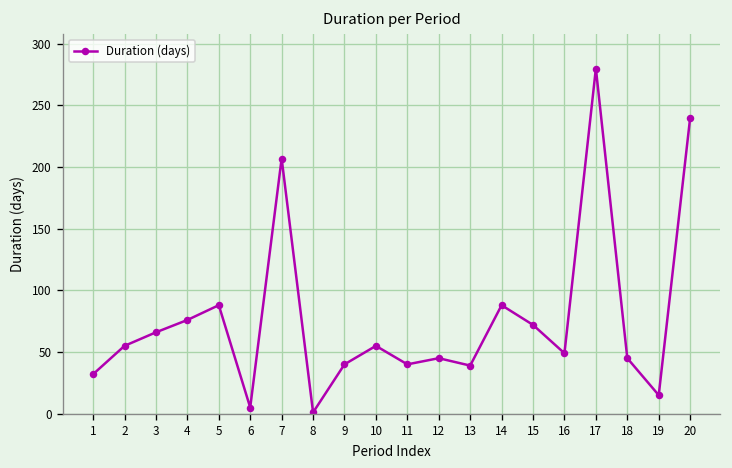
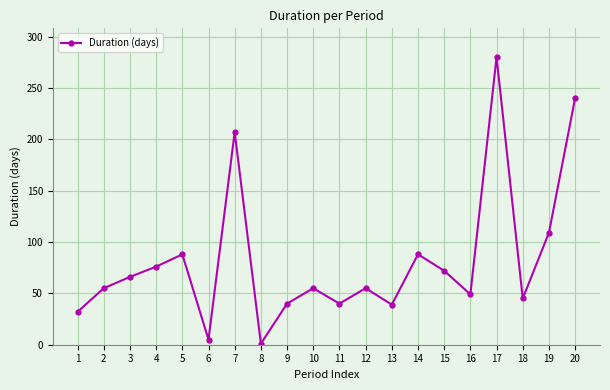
  {
    "1": 32,
    "2": 55,
    "3": 66,
    "4": 76,
    "5": 88,
    "6": 5,
    "7": 207,
    "8": 1,
    "9": 40,
    "10": 55,
    "11": 40,
-   "12": 45,
+   "12": 55,
    "13": 39,
    "14": 88,
    "15": 72,
    "16": 49,
    "17": 280,
    "18": 45,
-   "19": 15,
+   "19": 109,
    "20": 240
  }
